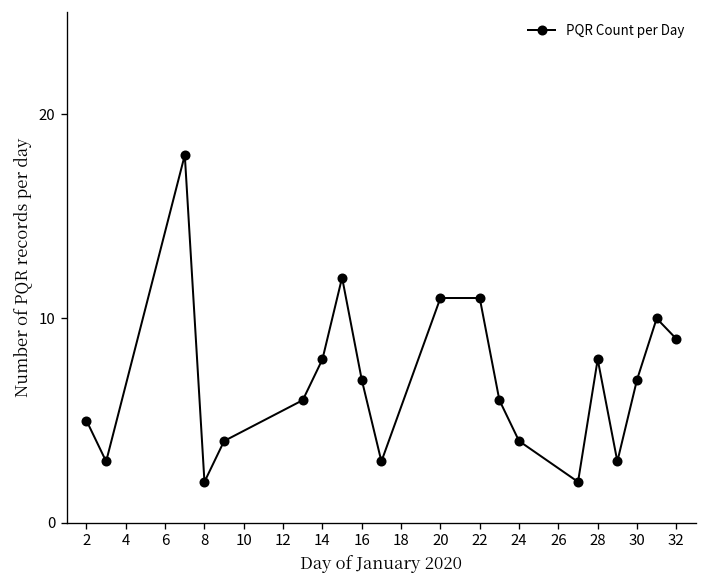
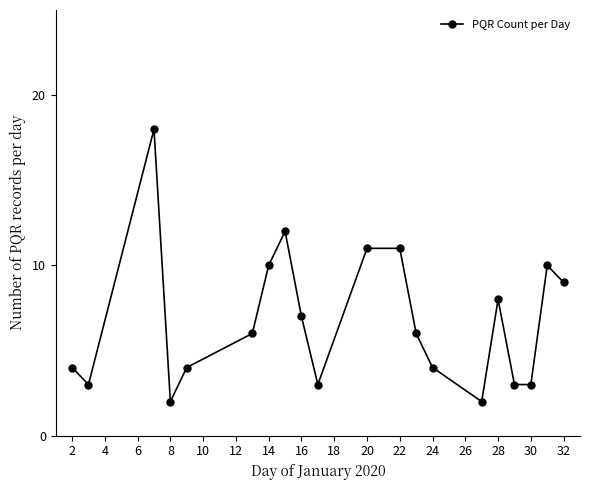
  {
-   "2": 5,
+   "2": 4,
    "8": 2,
-   "14": 8,
+   "14": 10,
    "16": 7,
    "20": 11,
    "22": 11,
    "24": 4,
    "28": 8,
-   "30": 7,
+   "30": 3,
    "32": 9
  }
